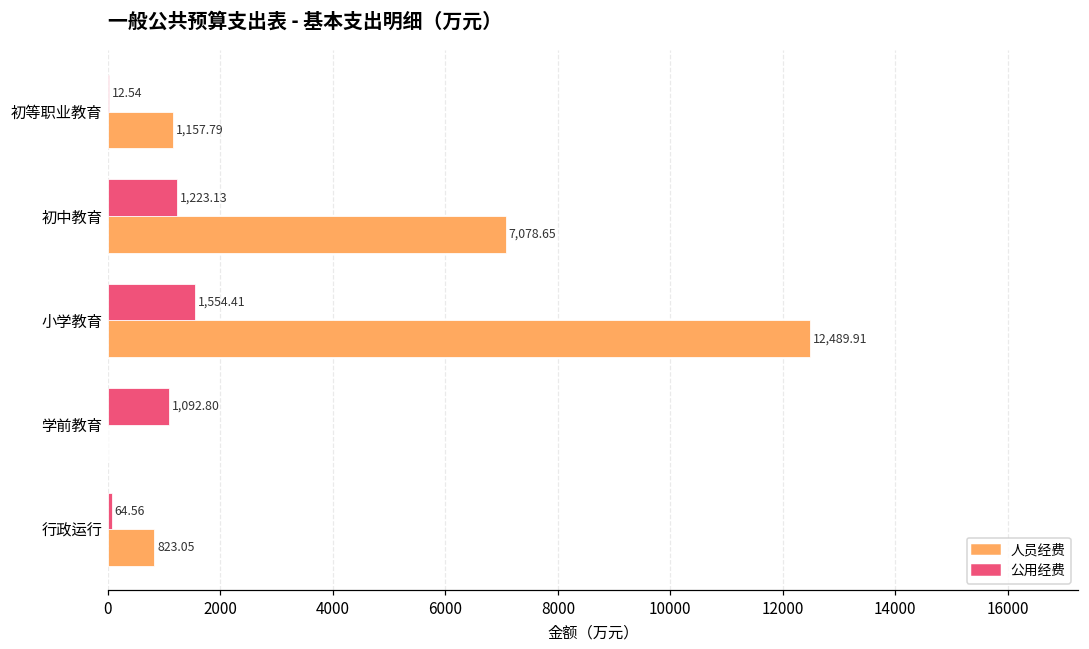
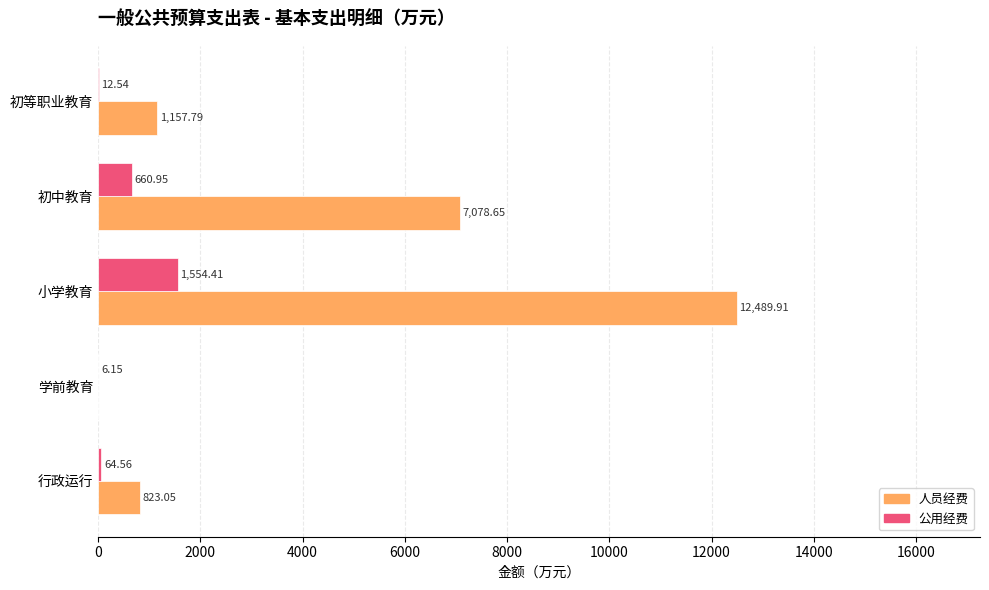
  {
    "人员经费": {
      "初等职业教育": "1,157.79",
      "初中教育": "7,078.65",
      "小学教育": "12,489.91",
      "行政运行": "823.05"
    },
    "公用经费": {
      "初等职业教育": "12.54",
-     "初中教育": "1,223.13",
+     "初中教育": "660.95",
      "小学教育": "1,554.41",
-     "学前教育": "1,092.80",
+     "学前教育": "6.15",
      "行政运行": "64.56"
    }
  }
